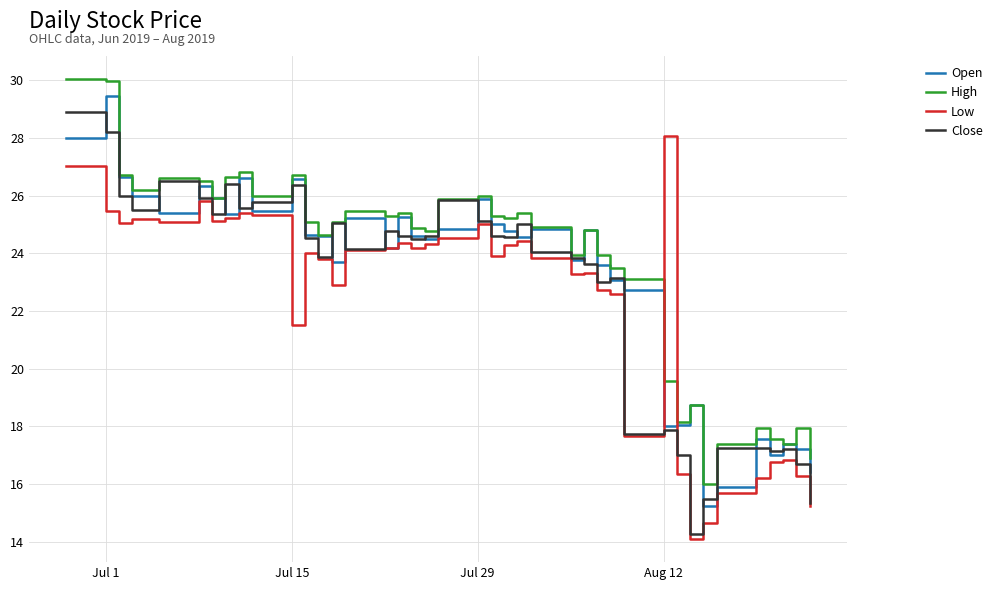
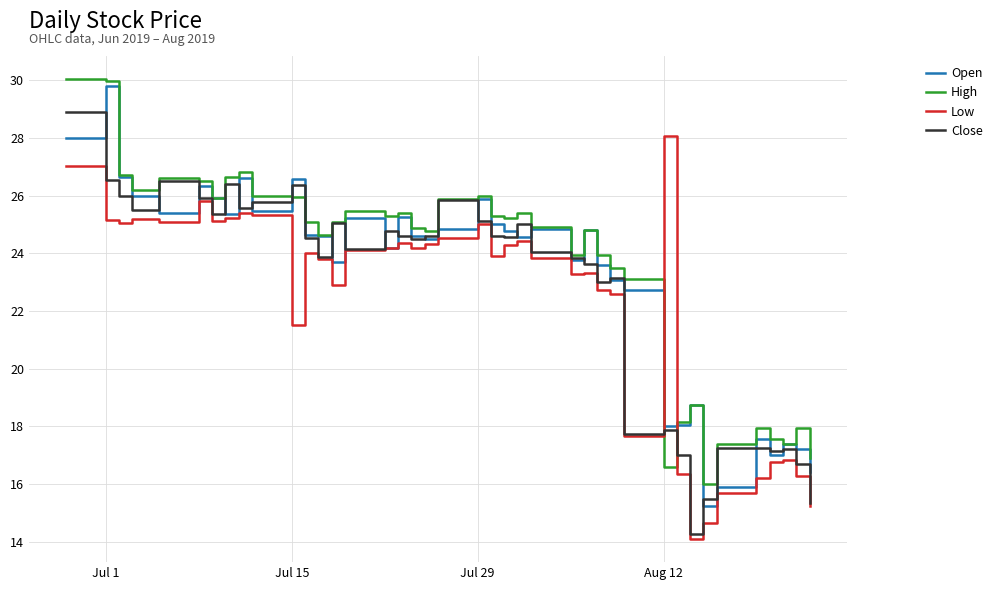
  {
    "Open": {
-     "Jul 1": 29.5,
+     "Jul 1": 29.8,
      "Jul 15": 26.6,
      "Jul 29": 25.9,
      "Aug 12": 18.0
    },
    "High": {
      "Jul 1": 30.0,
-     "Jul 15": 26.7,
+     "Jul 15": 26.0,
      "Jul 29": 26.0,
-     "Aug 12": 19.6
+     "Aug 12": 16.6
    },
    "Low": {
-     "Jul 1": 25.5,
+     "Jul 1": 25.2,
      "Jul 15": 21.5,
      "Jul 29": 25.0,
      "Aug 12": 28.1
    },
    "Close": {
-     "Jul 1": 28.2,
+     "Jul 1": 26.6,
      "Jul 15": 26.4,
      "Jul 29": 25.1,
      "Aug 12": 17.9
    }
  }
